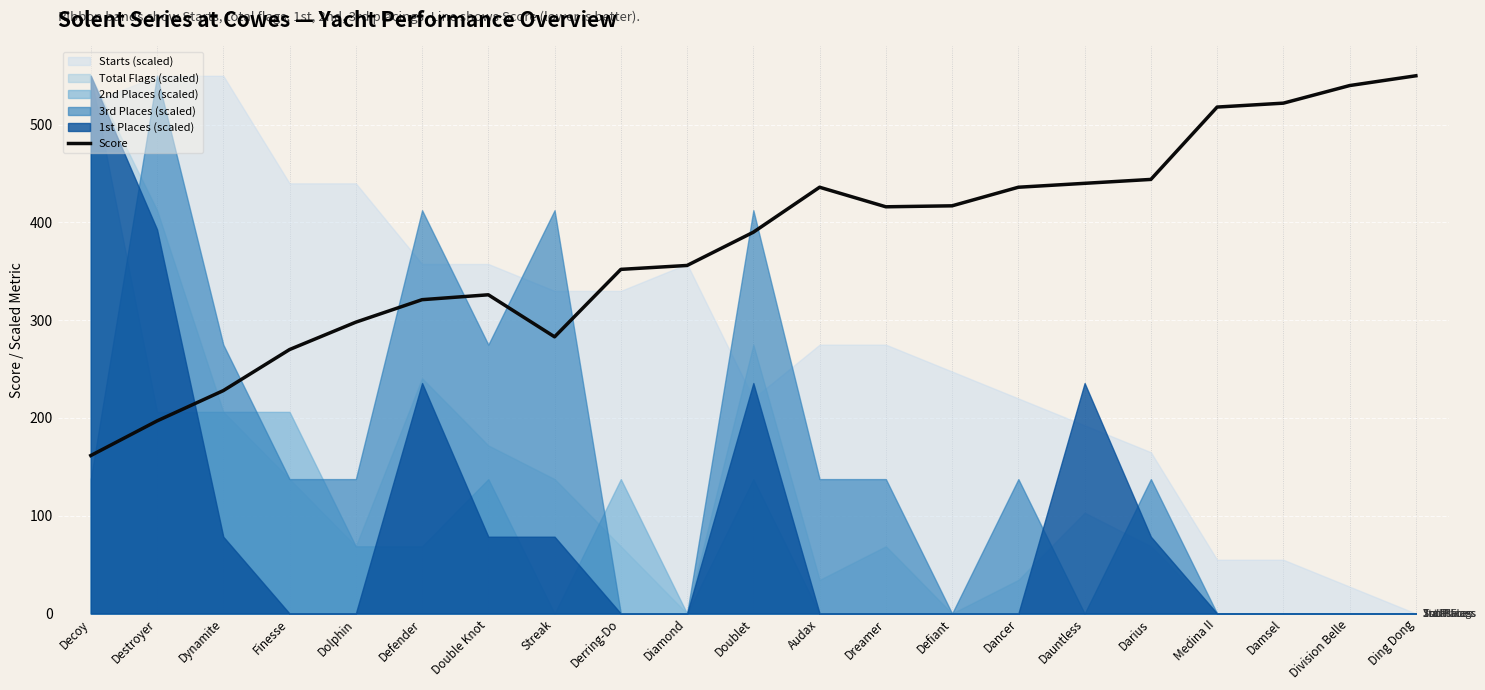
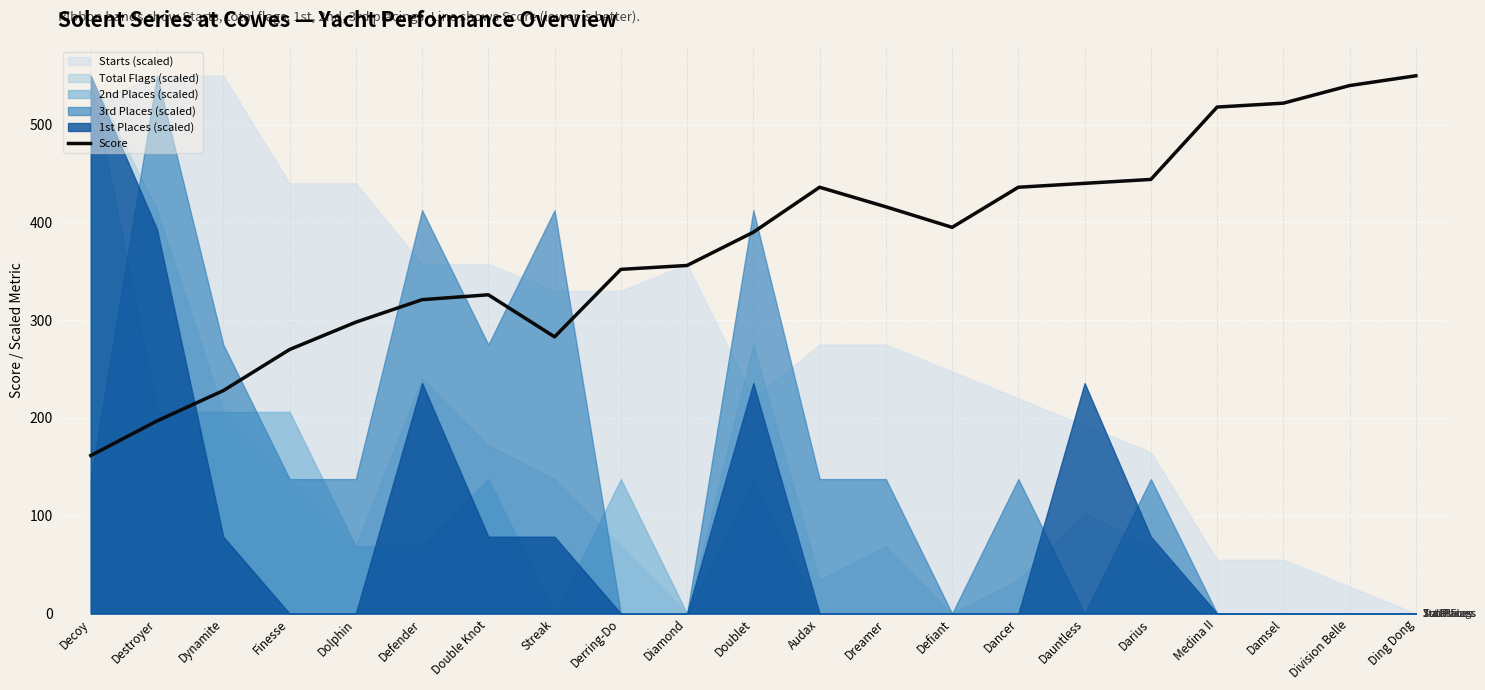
  {
    "Score": {
      "Decoy": 160,
      "Destroyer": 200,
      "Dynamite": 230,
      "Finesse": 270,
      "Dolphin": 300,
      "Defender": 320,
      "Double Knot": 330,
      "Streak": 280,
      "Derring-Do": 350,
      "Doublet": 390,
      "Audax": 440,
      "Dreamer": 420,
-     "Defiant": 420,
+     "Defiant": 400,
      "Dancer": 440,
      "Dauntless": 440,
      "Darius": 440,
      "Medina II": 520,
      "Damsel": 520,
      "Division Belle": 540,
      "Ding Dong": 550
    },
    "3rd Places (scaled)": {
      "Decoy": 140,
      "Dynamite": 280,
      "Dolphin": 140,
      "Defender": 410,
      "Double Knot": 280,
      "Streak": 410,
      "Doublet": 410,
      "Audax": 140,
      "Dreamer": 140,
      "Dancer": 140,
      "Darius": 140
    },
    "1st Places (scaled)": {
      "Destroyer": 390,
      "Dynamite": 80,
      "Finesse": 0,
      "Dolphin": 0,
      "Defender": 240,
      "Double Knot": 80,
      "Streak": 80,
      "Doublet": 240,
      "Dauntless": 240,
      "Darius": 80
    }
  }
